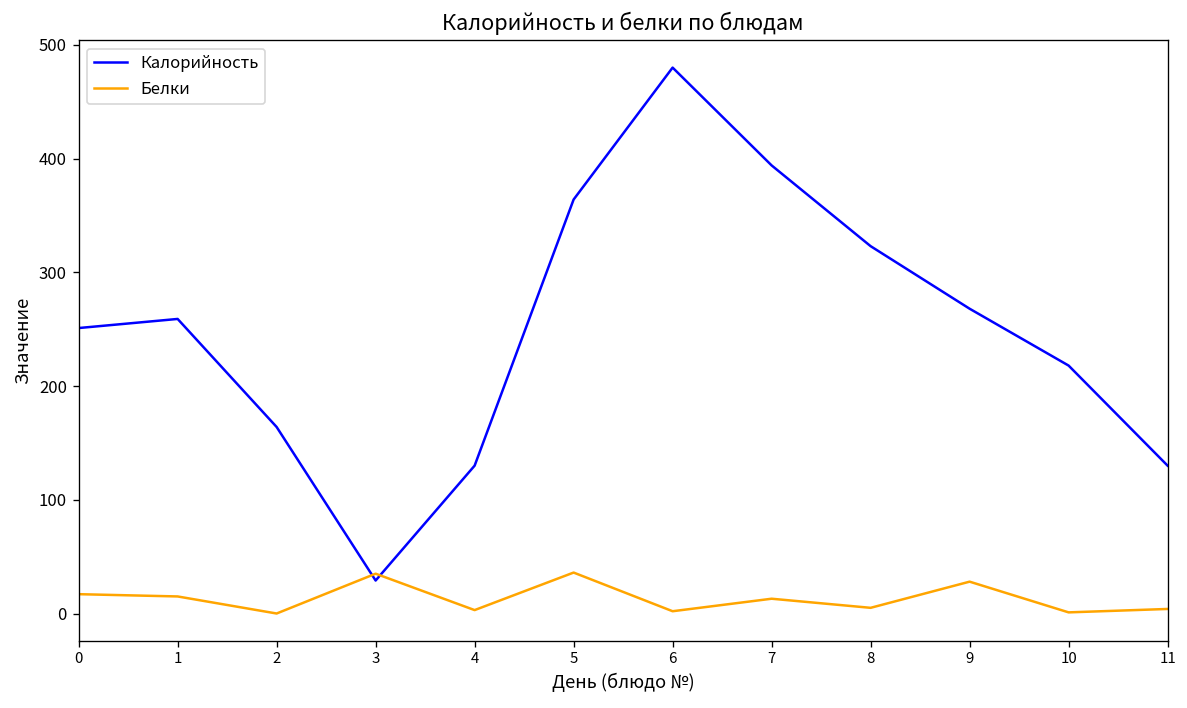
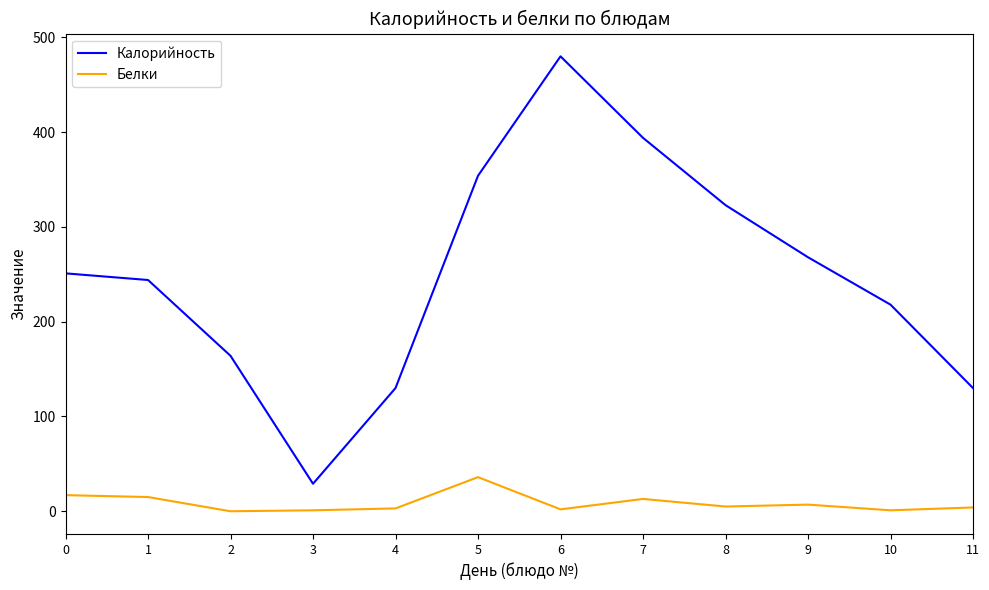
  {
    "Калорийность": {
      "0": 250,
-     "1": 260,
+     "1": 240,
      "2": 160,
      "3": 30,
      "4": 130,
-     "5": 360,
+     "5": 350,
      "6": 480,
      "7": 390,
      "8": 320,
      "9": 270,
      "10": 220,
      "11": 130
    },
    "Белки": {
      "0": 20,
      "1": 20,
      "2": 0,
-     "3": 40,
+     "3": 0,
      "4": 0,
      "5": 40,
      "6": 0,
      "7": 10,
      "8": 10,
-     "9": 30,
+     "9": 10,
      "10": 0,
      "11": 0
    }
  }
